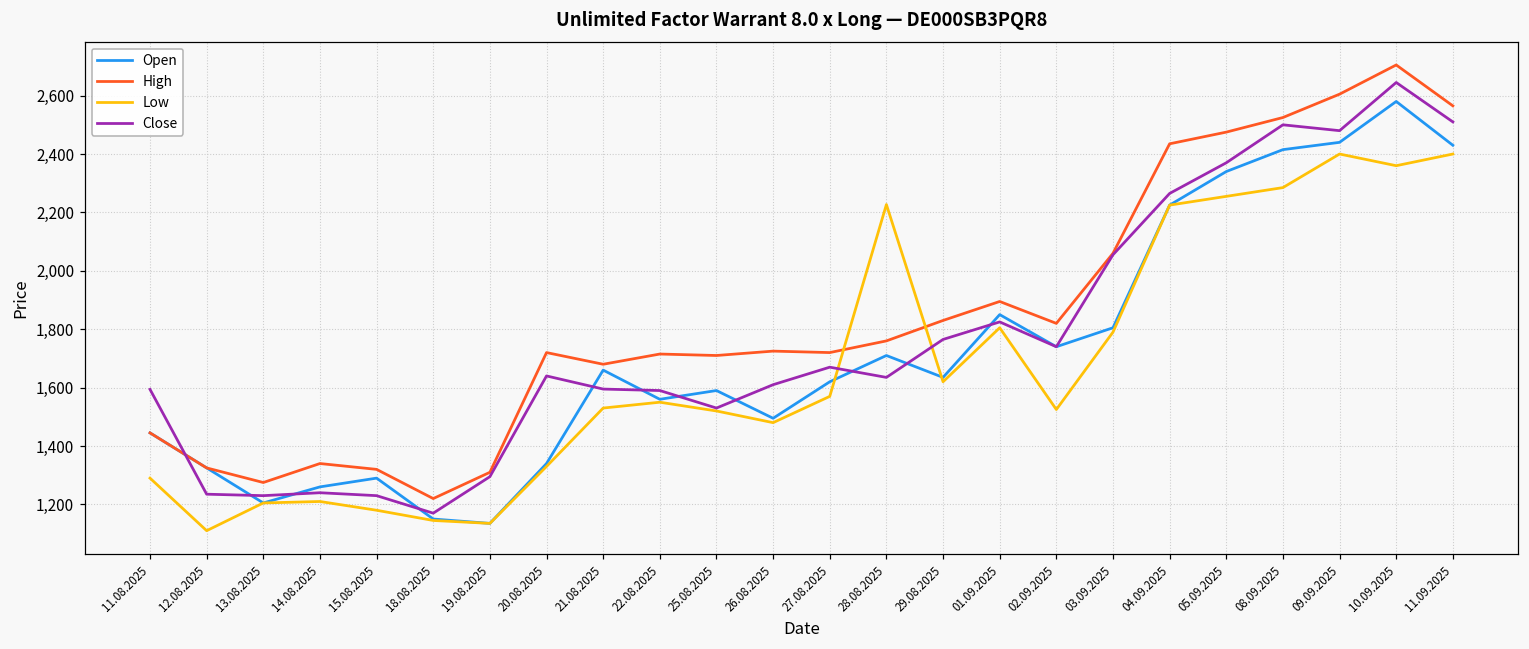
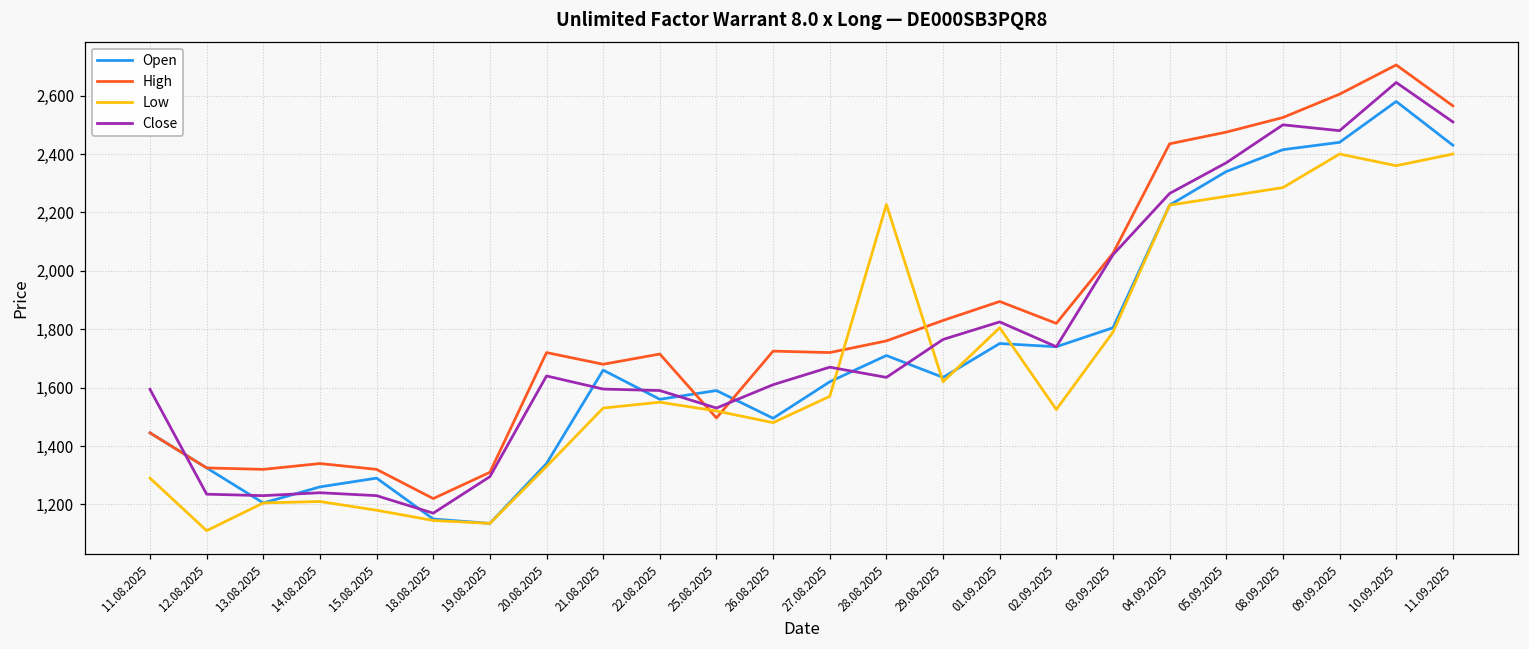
  {
    "Open": {
      "14.08.2025": "1,260",
      "15.08.2025": "1,290",
      "20.08.2025": "1,340",
      "21.08.2025": "1,660",
      "22.08.2025": "1,560",
      "25.08.2025": "1,590",
      "26.08.2025": "1,500",
      "27.08.2025": "1,620",
      "28.08.2025": "1,710",
      "29.08.2025": "1,640",
-     "01.09.2025": "1,850",
+     "01.09.2025": "1,750",
      "03.09.2025": "1,810",
      "05.09.2025": "2,340",
      "08.09.2025": "2,420",
      "09.09.2025": "2,440",
      "10.09.2025": "2,580",
      "11.09.2025": "2,430"
    },
    "High": {
-     "13.08.2025": "1,280",
+     "13.08.2025": "1,320",
      "14.08.2025": "1,340",
      "15.08.2025": "1,320",
      "18.08.2025": "1,220",
      "19.08.2025": "1,310",
      "20.08.2025": "1,720",
      "21.08.2025": "1,680",
      "22.08.2025": "1,720",
-     "25.08.2025": "1,710",
+     "25.08.2025": "1,500",
      "26.08.2025": "1,730",
      "27.08.2025": "1,720",
      "28.08.2025": "1,760",
      "29.08.2025": "1,830",
      "01.09.2025": "1,900",
      "02.09.2025": "1,820",
      "04.09.2025": "2,440",
      "05.09.2025": "2,480",
      "08.09.2025": "2,530",
      "09.09.2025": "2,610",
      "10.09.2025": "2,710",
      "11.09.2025": "2,570"
    },
    "Low": {
      "11.08.2025": "1,290",
      "12.08.2025": "1,110",
      "14.08.2025": "1,210",
      "15.08.2025": "1,180",
      "20.08.2025": "1,330",
      "21.08.2025": "1,530",
      "22.08.2025": "1,550",
      "25.08.2025": "1,520",
      "26.08.2025": "1,480",
      "27.08.2025": "1,570",
      "28.08.2025": "2,230",
      "29.08.2025": "1,620",
      "01.09.2025": "1,810",
      "02.09.2025": "1,530",
      "03.09.2025": "1,790",
      "05.09.2025": "2,260",
      "08.09.2025": "2,290",
      "09.09.2025": "2,400",
      "10.09.2025": "2,360",
      "11.09.2025": "2,400"
    },
    "Close": {
      "11.08.2025": "1,590",
      "12.08.2025": "1,240",
      "13.08.2025": "1,230",
      "14.08.2025": "1,240",
      "15.08.2025": "1,230",
      "18.08.2025": "1,170",
      "19.08.2025": "1,300",
      "20.08.2025": "1,640",
      "21.08.2025": "1,600",
      "22.08.2025": "1,590",
      "25.08.2025": "1,530",
      "26.08.2025": "1,610",
      "27.08.2025": "1,670",
      "28.08.2025": "1,640",
      "29.08.2025": "1,770",
      "01.09.2025": "1,830",
      "04.09.2025": "2,270",
      "05.09.2025": "2,370",
      "08.09.2025": "2,500",
      "09.09.2025": "2,480",
      "10.09.2025": "2,650",
      "11.09.2025": "2,510"
    }
  }
